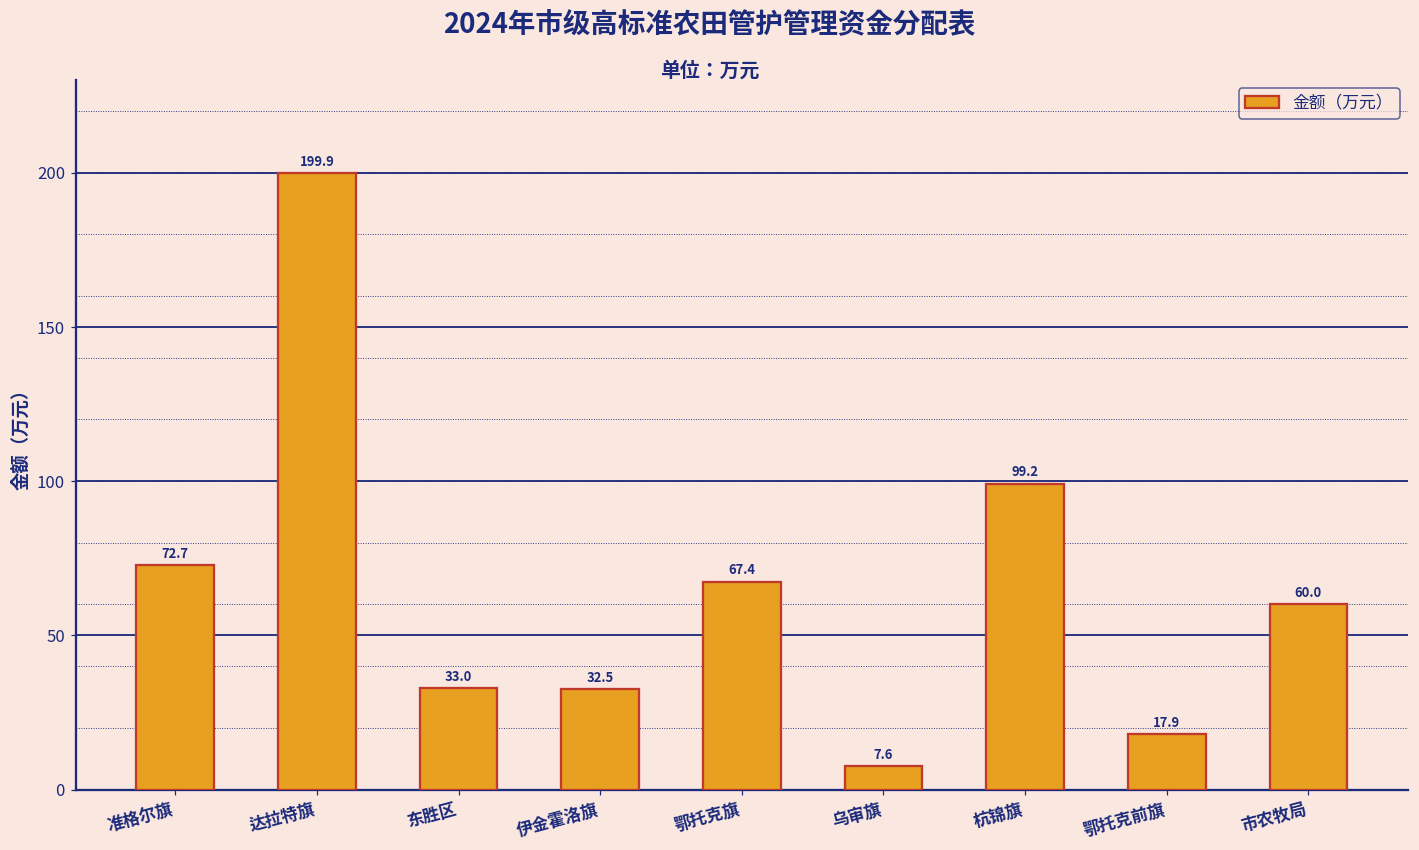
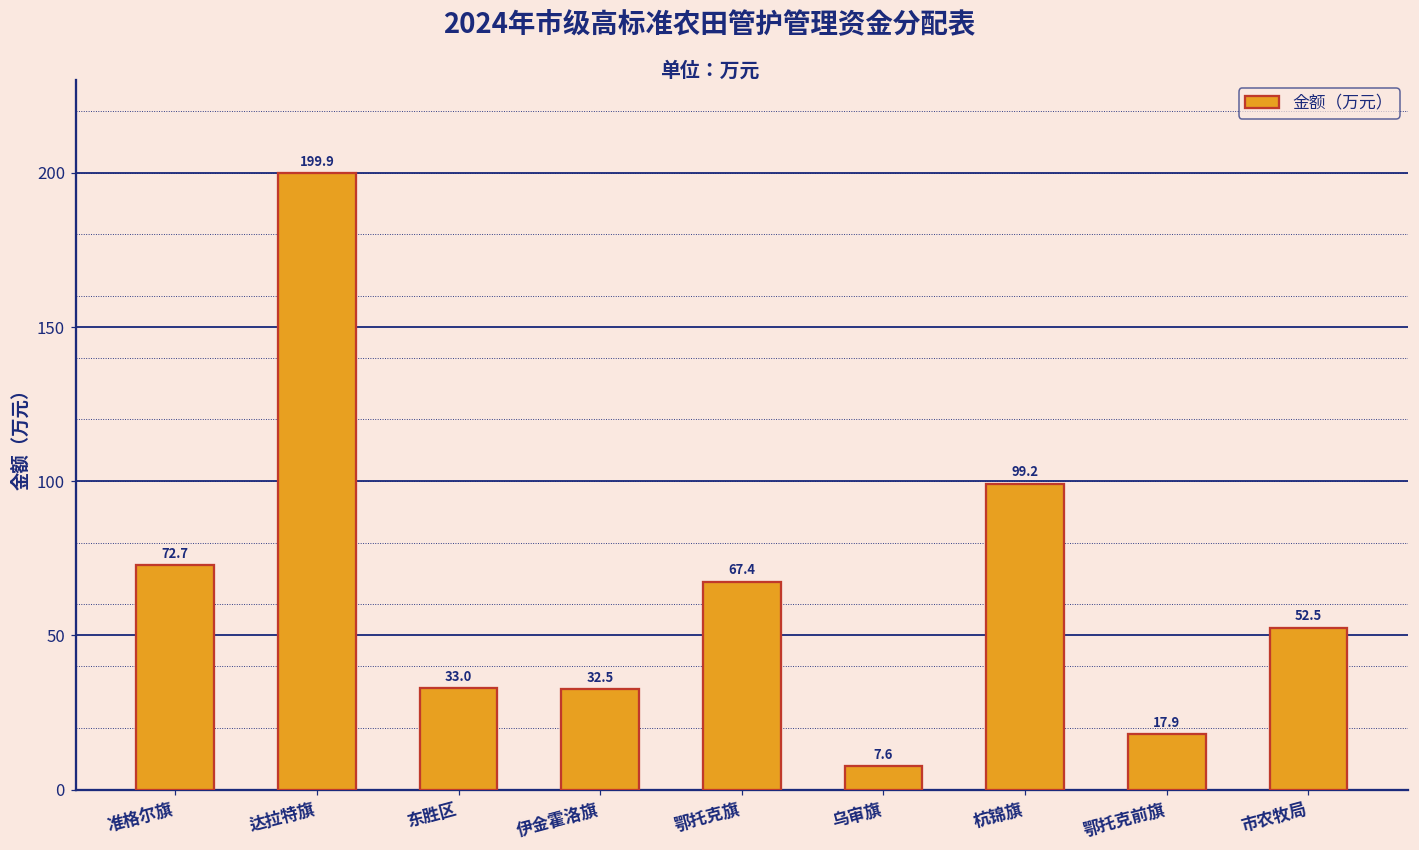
  {
    "准格尔旗": 72.7,
    "达拉特旗": 199.9,
    "东胜区": 33.0,
    "伊金霍洛旗": 32.5,
    "鄂托克旗": 67.4,
    "乌审旗": 7.6,
    "杭锦旗": 99.2,
    "鄂托克前旗": 17.9,
-   "市农牧局": 60.0
+   "市农牧局": 52.5
  }
